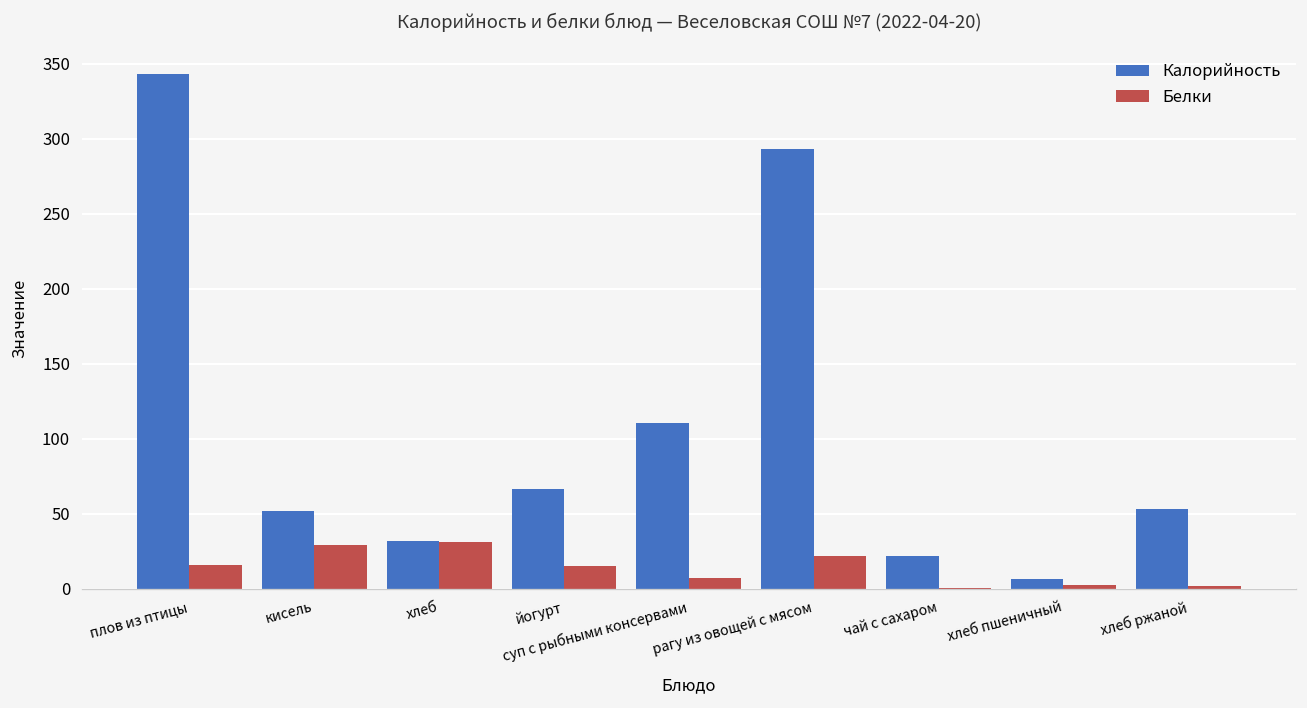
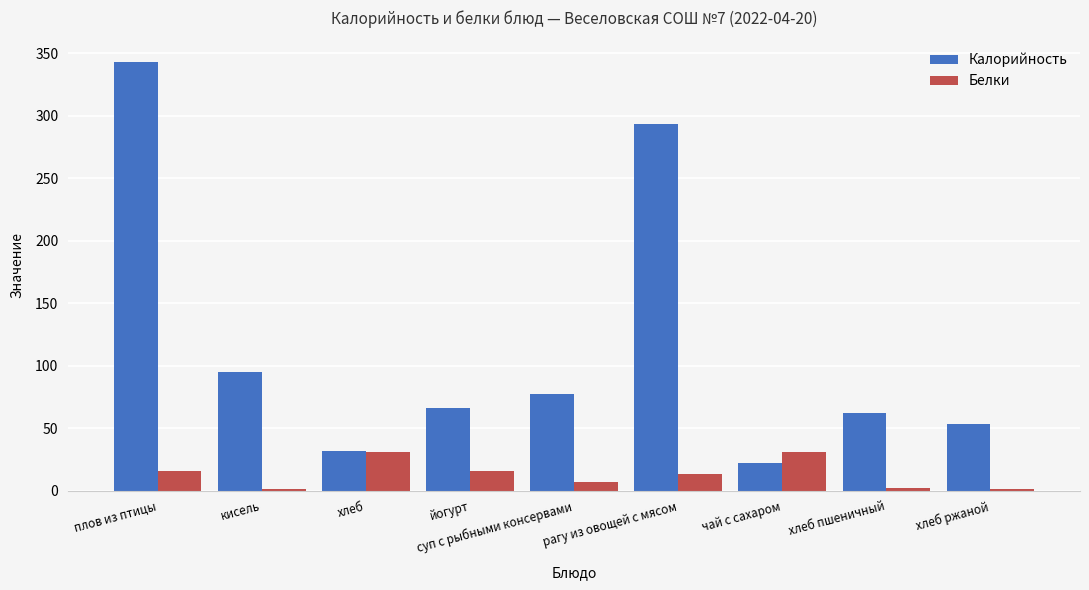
  {
    "Калорийность": {
      "плов из птицы": 343,
-     "кисель": 52,
+     "кисель": 95,
      "хлеб": 32,
      "йогурт": 66,
-     "суп с рыбными консервами": 110,
+     "суп с рыбными консервами": 77,
      "рагу из овощей с мясом": 293,
      "чай с сахаром": 22,
-     "хлеб пшеничный": 6,
+     "хлеб пшеничный": 62,
      "хлеб ржаной": 53
    },
    "Белки": {
      "плов из птицы": 16,
-     "кисель": 29,
+     "кисель": 1,
      "хлеб": 31,
      "йогурт": 15,
      "суп с рыбными консервами": 7,
-     "рагу из овощей с мясом": 22,
-     "чай с сахаром": 1,
+     "рагу из овощей с мясом": 13,
+     "чай с сахаром": 31,
      "хлеб пшеничный": 2
    }
  }
